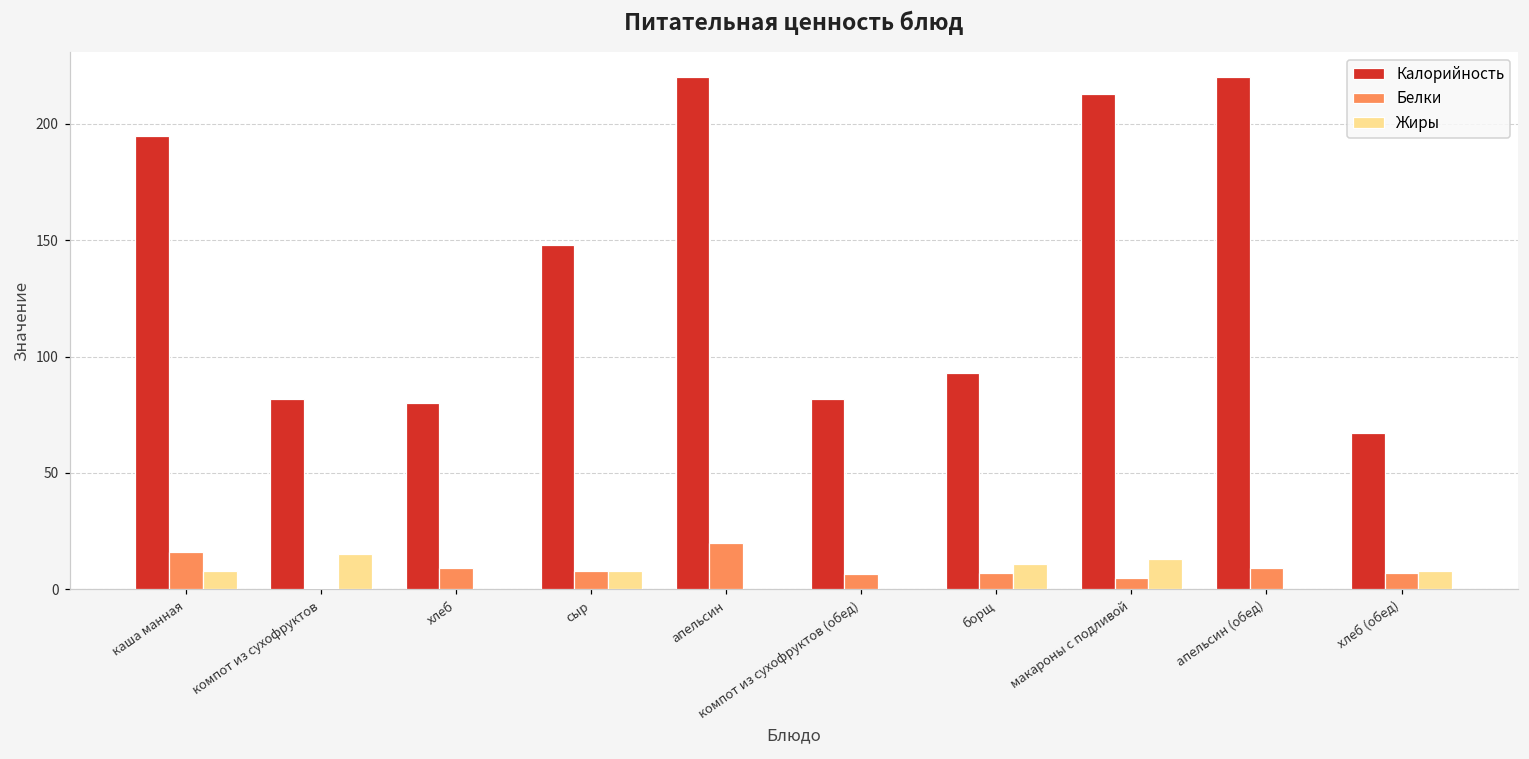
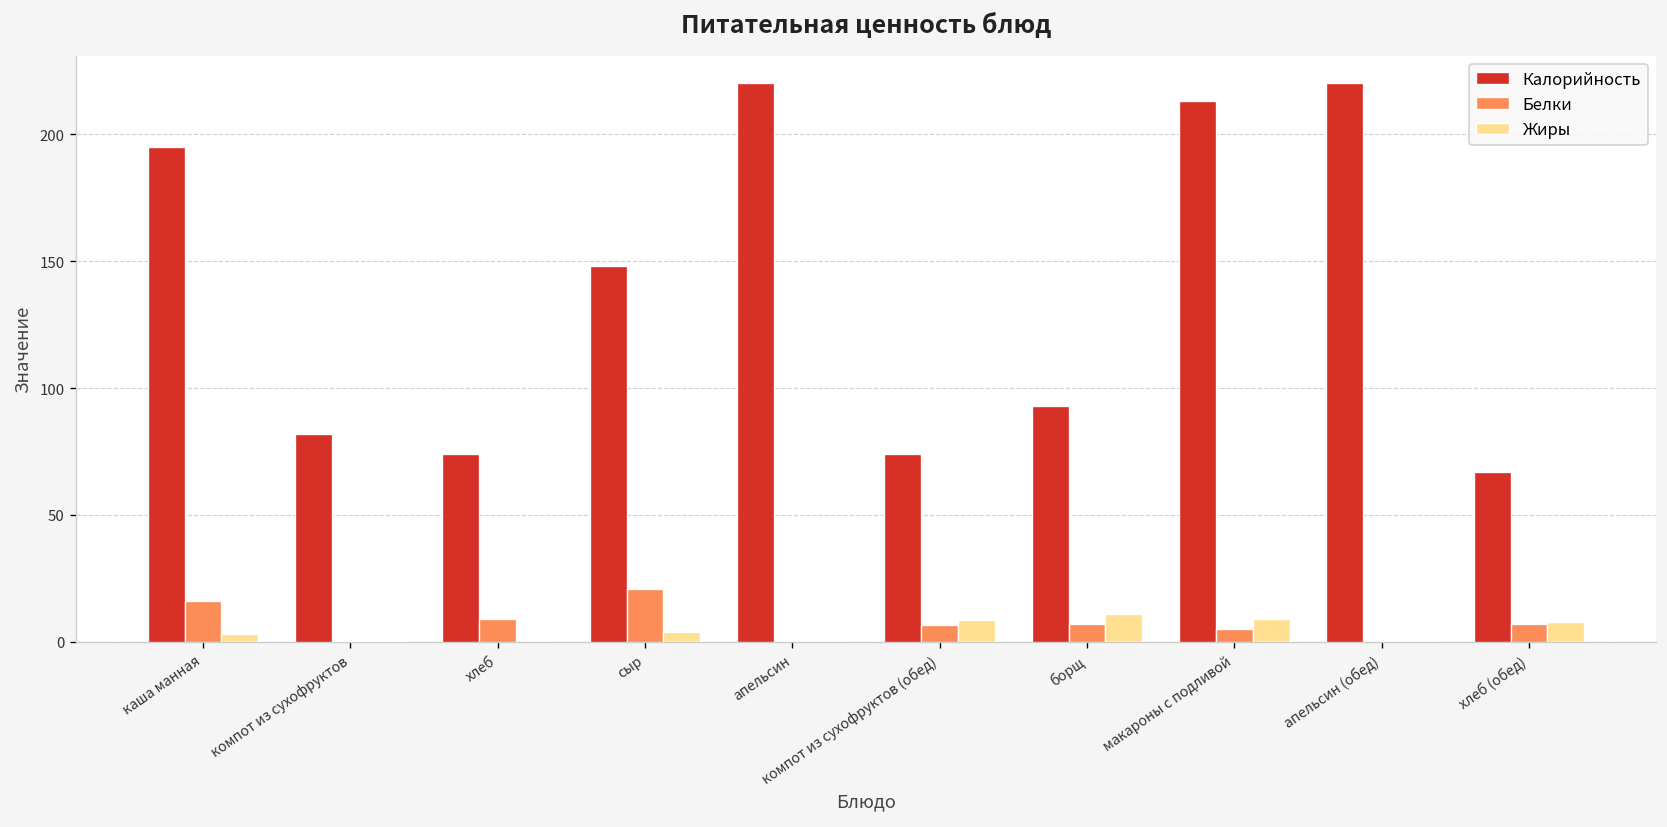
  {
    "Калорийность": {
      "каша манная": 195,
      "компот из сухофруктов": 82,
-     "хлеб": 80,
+     "хлеб": 74,
      "сыр": 148,
      "апельсин": 220,
-     "компот из сухофруктов (обед)": 82,
+     "компот из сухофруктов (обед)": 74,
      "борщ": 93,
      "макароны с подливой": 213,
      "апельсин (обед)": 220,
      "хлеб (обед)": 67
    },
    "Белки": {
      "каша манная": 16,
      "хлеб": 9,
-     "сыр": 8,
-     "апельсин": 20,
+     "сыр": 21,
+     "апельсин": 0,
      "компот из сухофруктов (обед)": 7,
      "борщ": 7,
      "макароны с подливой": 5,
-     "апельсин (обед)": 9,
+     "апельсин (обед)": 0,
      "хлеб (обед)": 7
    },
    "Жиры": {
-     "каша манная": 8,
-     "компот из сухофруктов": 15,
+     "каша манная": 3,
+     "компот из сухофруктов": 0,
      "хлеб": 0,
-     "сыр": 8,
+     "сыр": 4,
      "апельсин": 0,
-     "компот из сухофруктов (обед)": 0,
+     "компот из сухофруктов (обед)": 9,
      "борщ": 11,
-     "макароны с подливой": 13,
+     "макароны с подливой": 9,
      "апельсин (обед)": 0,
      "хлеб (обед)": 8
    }
  }
